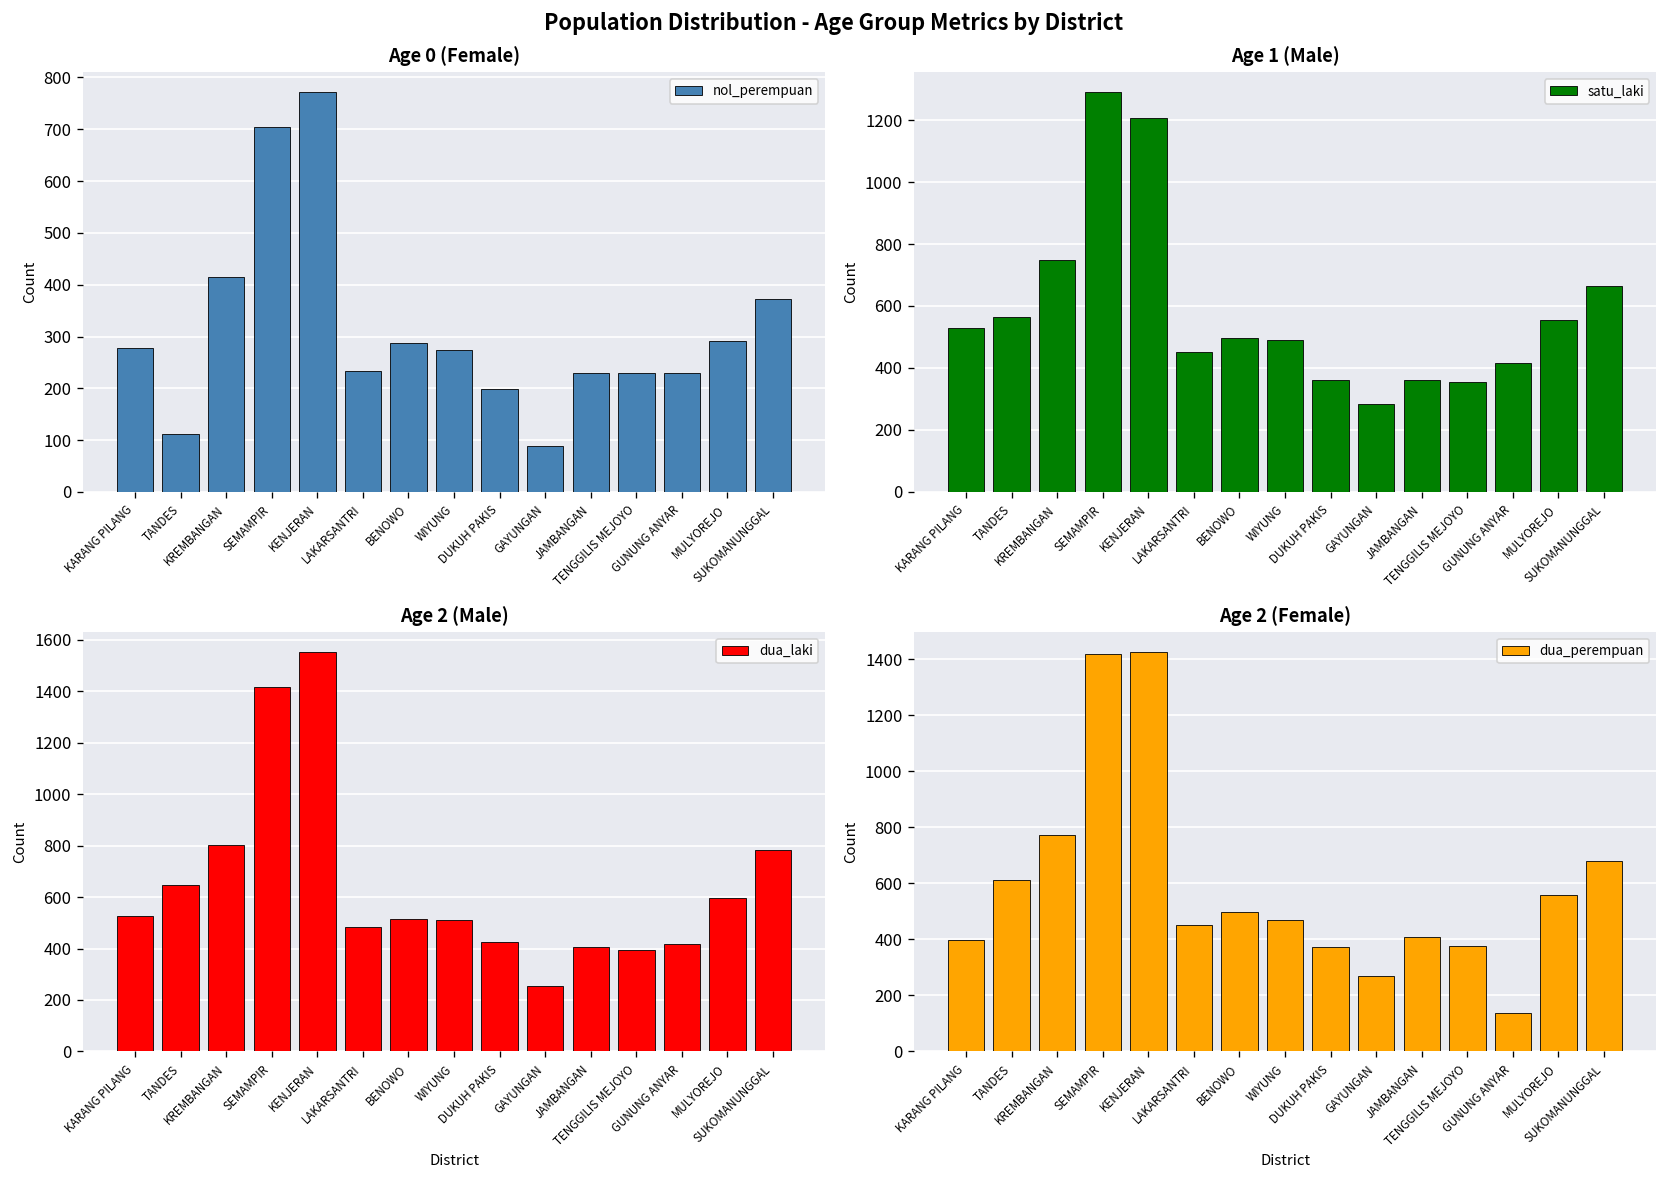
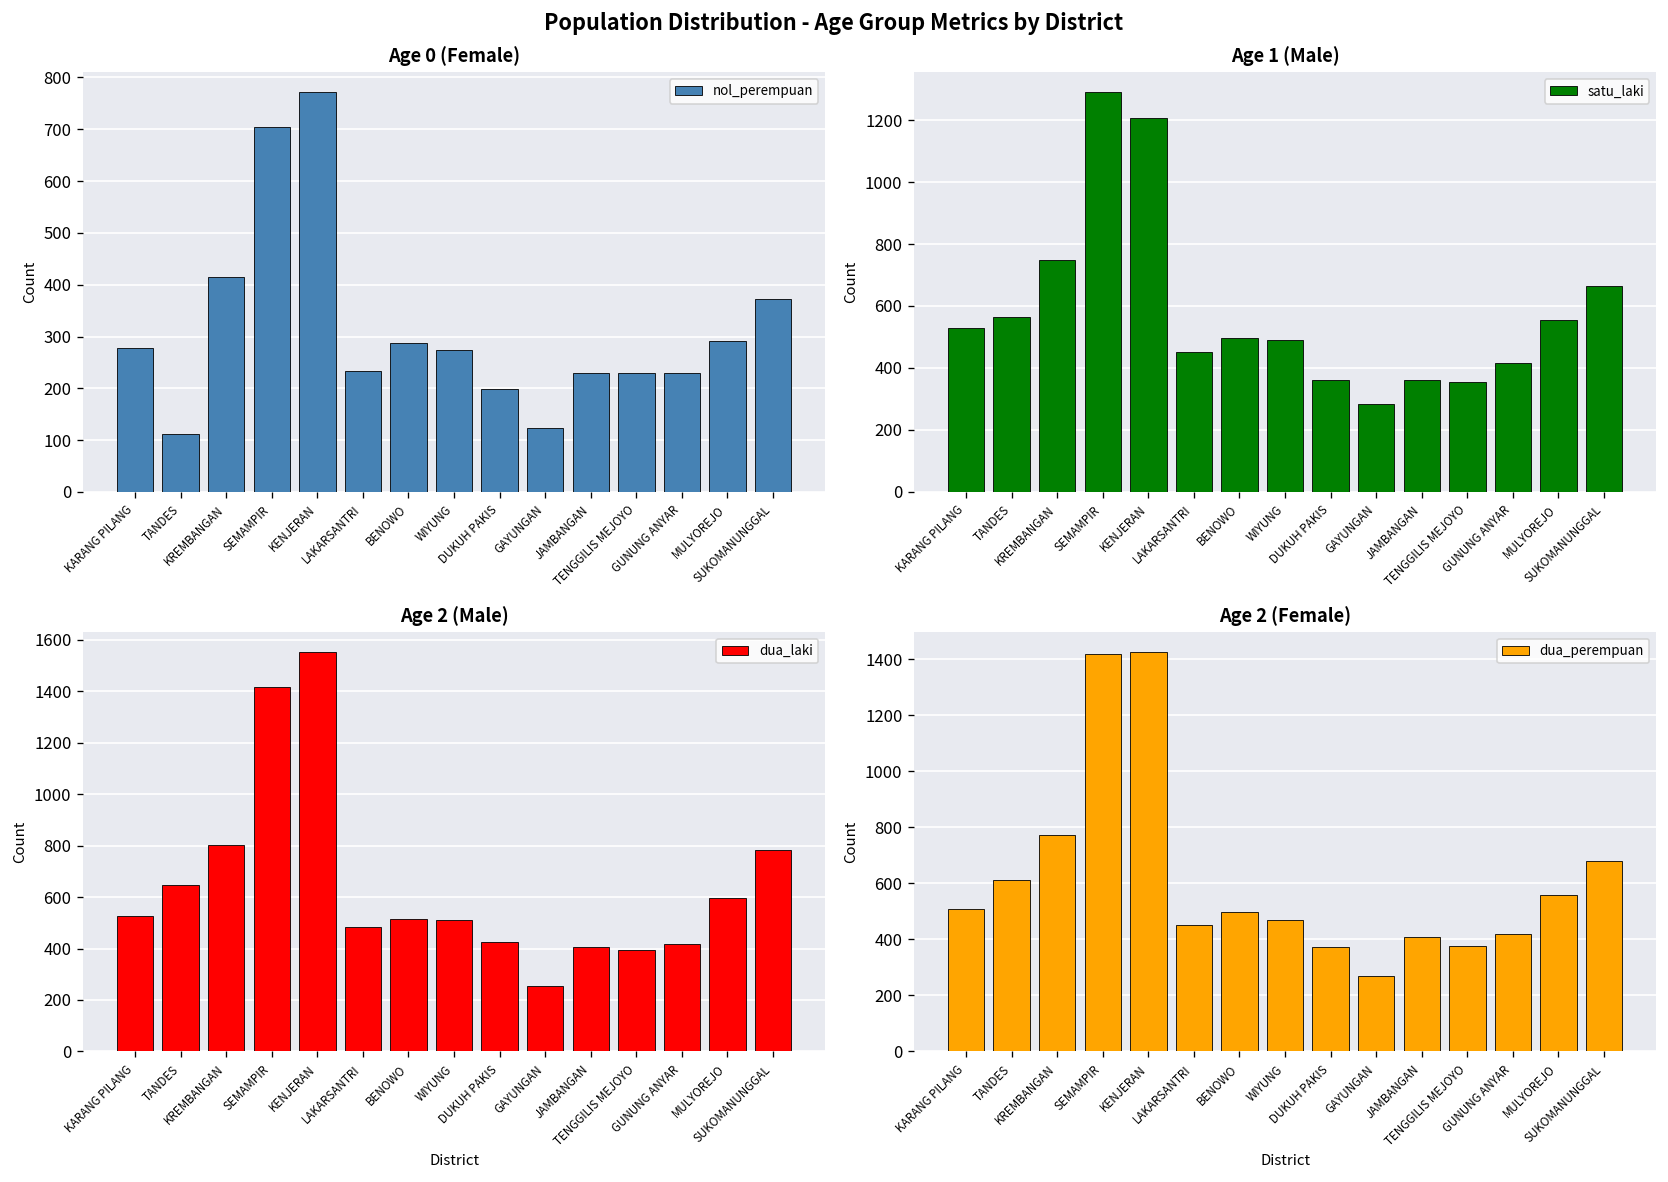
  {
    "Age 0 (Female)": {
      "KARANG PILANG": 280,
      "TANDES": 110,
      "KREMBANGAN": 410,
      "SEMAMPIR": 710,
      "KENJERAN": 770,
      "LAKARSANTRI": 230,
      "BENOWO": 290,
      "WIYUNG": 270,
      "DUKUH PAKIS": 200,
-     "GAYUNGAN": 90,
+     "GAYUNGAN": 120,
      "JAMBANGAN": 230,
      "TENGGILIS MEJOYO": 230,
      "GUNUNG ANYAR": 230,
      "MULYOREJO": 290,
      "SUKOMANUNGGAL": 370
    },
    "Age 1 (Male)": {
      "KARANG PILANG": 530,
      "TANDES": 560,
      "KREMBANGAN": 750,
      "SEMAMPIR": 1290,
      "KENJERAN": 1210,
      "LAKARSANTRI": 450,
      "BENOWO": 500,
      "WIYUNG": 490,
      "DUKUH PAKIS": 360,
      "GAYUNGAN": 280,
      "JAMBANGAN": 360,
      "TENGGILIS MEJOYO": 360,
      "GUNUNG ANYAR": 420,
      "MULYOREJO": 560,
      "SUKOMANUNGGAL": 670
    },
    "Age 2 (Male)": {
      "KARANG PILANG": 530,
      "TANDES": 650,
      "KREMBANGAN": 800,
      "SEMAMPIR": 1420,
      "KENJERAN": 1550,
      "LAKARSANTRI": 480,
      "BENOWO": 510,
      "WIYUNG": 510,
      "DUKUH PAKIS": 430,
      "GAYUNGAN": 260,
      "JAMBANGAN": 410,
      "TENGGILIS MEJOYO": 400,
      "GUNUNG ANYAR": 420,
      "MULYOREJO": 600,
      "SUKOMANUNGGAL": 780
    },
    "Age 2 (Female)": {
-     "KARANG PILANG": 400,
+     "KARANG PILANG": 510,
      "TANDES": 610,
      "KREMBANGAN": 770,
      "SEMAMPIR": 1420,
      "KENJERAN": 1430,
      "LAKARSANTRI": 450,
      "BENOWO": 500,
      "WIYUNG": 470,
      "DUKUH PAKIS": 370,
      "GAYUNGAN": 270,
      "JAMBANGAN": 410,
      "TENGGILIS MEJOYO": 380,
-     "GUNUNG ANYAR": 140,
+     "GUNUNG ANYAR": 420,
      "MULYOREJO": 560,
      "SUKOMANUNGGAL": 680
    }
  }
